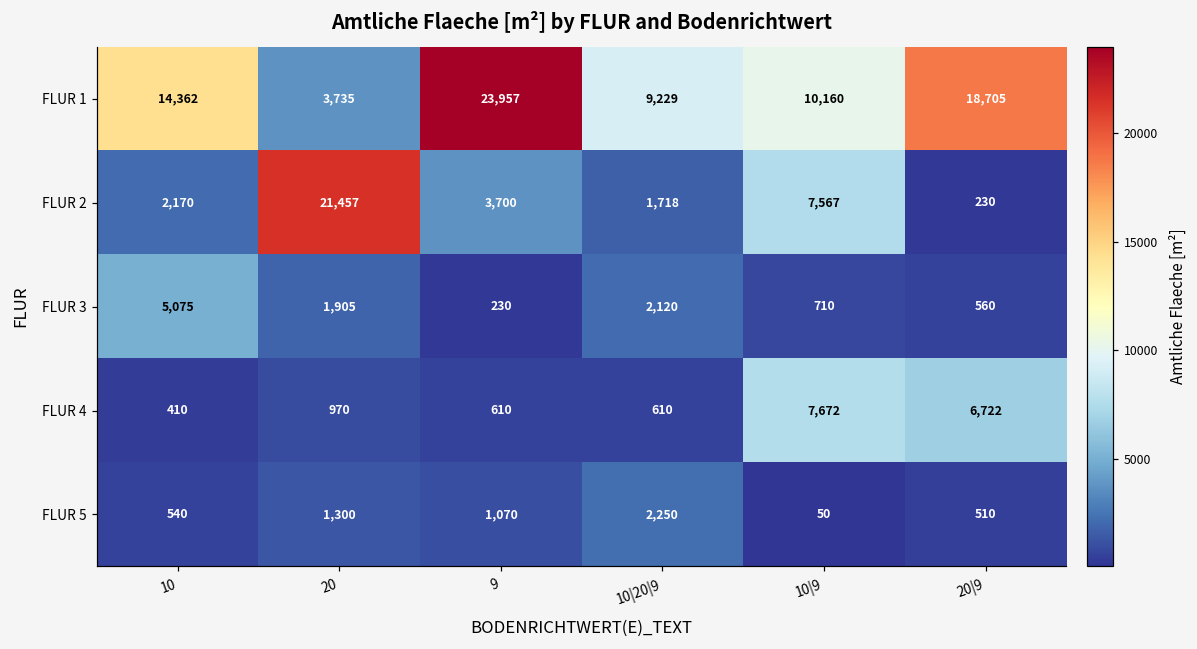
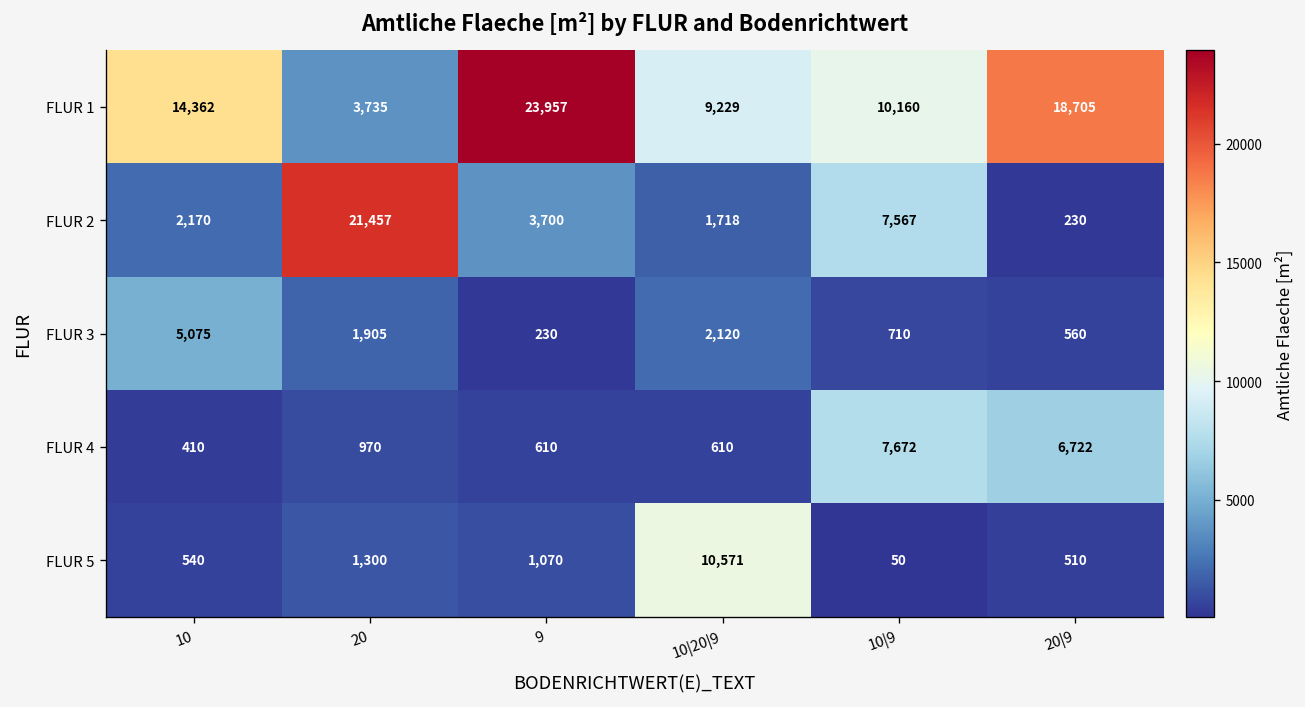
  {
    "FLUR 1": {
      "10": "14,362",
      "20": "3,735",
      "9": "23,957",
      "10|20|9": "9,229",
      "10|9": "10,160",
      "20|9": "18,705"
    },
    "FLUR 2": {
      "10": "2,170",
      "20": "21,457",
      "9": "3,700",
      "10|20|9": "1,718",
      "10|9": "7,567",
      "20|9": "230"
    },
    "FLUR 3": {
      "10": "5,075",
      "20": "1,905",
      "9": "230",
      "10|20|9": "2,120",
      "10|9": "710",
      "20|9": "560"
    },
    "FLUR 4": {
      "10": "410",
      "20": "970",
      "9": "610",
      "10|20|9": "610",
      "10|9": "7,672",
      "20|9": "6,722"
    },
    "FLUR 5": {
      "10": "540",
      "20": "1,300",
      "9": "1,070",
-     "10|20|9": "2,250",
+     "10|20|9": "10,571",
      "10|9": "50",
      "20|9": "510"
    }
  }
